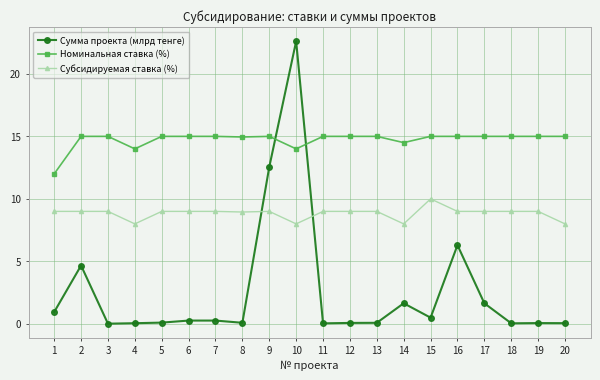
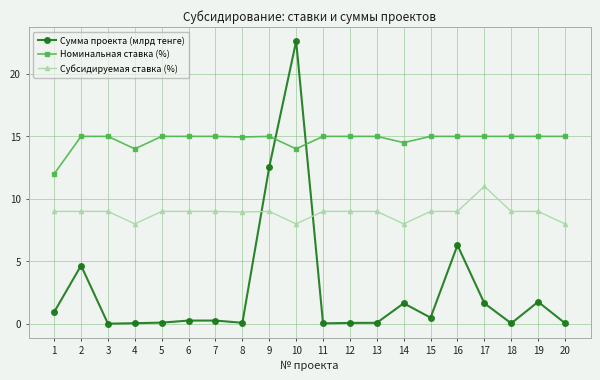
  {
    "Сумма проекта (млрд тенге)": {
      "1": 1.0,
      "2": 4.7,
      "3": 0.0,
      "4": 0.1,
      "5": 0.1,
      "6": 0.3,
      "7": 0.3,
      "8": 0.1,
      "9": 12.6,
      "10": 22.6,
      "11": 0.0,
      "12": 0.1,
      "13": 0.1,
      "14": 1.7,
      "15": 0.5,
      "16": 6.3,
      "17": 1.7,
      "18": 0.0,
-     "19": 0.1,
+     "19": 1.8,
      "20": 0.1
    },
    "Номинальная ставка (%)": {
      "1": 12.0,
      "2": 15.0,
      "3": 15.0,
      "4": 14.0,
      "5": 15.0,
      "6": 15.0,
      "7": 15.0,
      "8": 15.0,
      "9": 15.0,
      "10": 14.0,
      "11": 15.0,
      "12": 15.0,
      "13": 15.0,
      "14": 14.5,
      "15": 15.0,
      "16": 15.0,
      "17": 15.0,
      "18": 15.0,
      "19": 15.0,
      "20": 15.0
    },
    "Субсидируемая ставка (%)": {
      "1": 9,
      "2": 9,
      "3": 9,
      "4": 8,
      "5": 9,
      "6": 9,
      "7": 9,
      "8": 9,
      "9": 9,
      "10": 8,
      "11": 9,
      "12": 9,
      "13": 9,
      "14": 8,
-     "15": 10,
+     "15": 9,
      "16": 9,
-     "17": 9,
+     "17": 11,
      "18": 9,
      "19": 9,
      "20": 8
    }
  }
